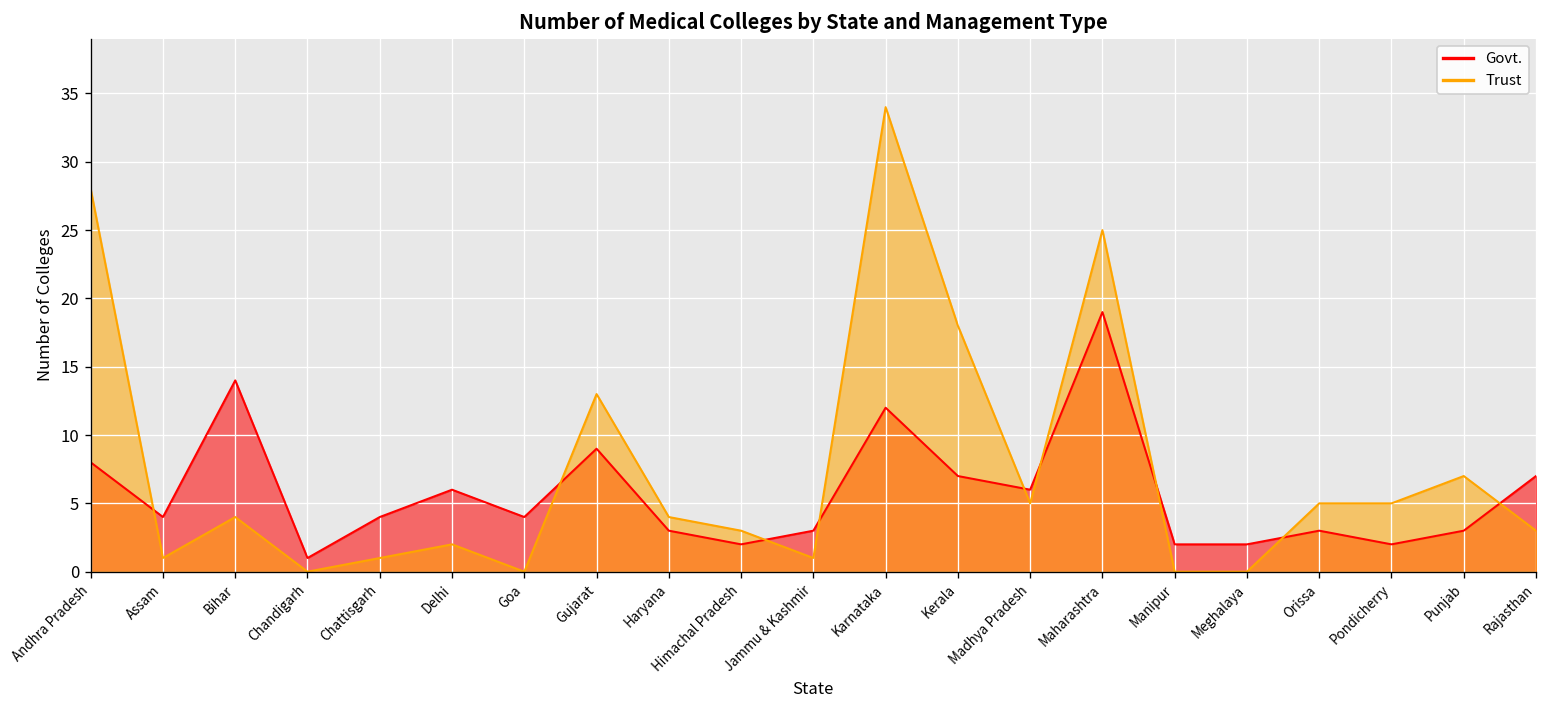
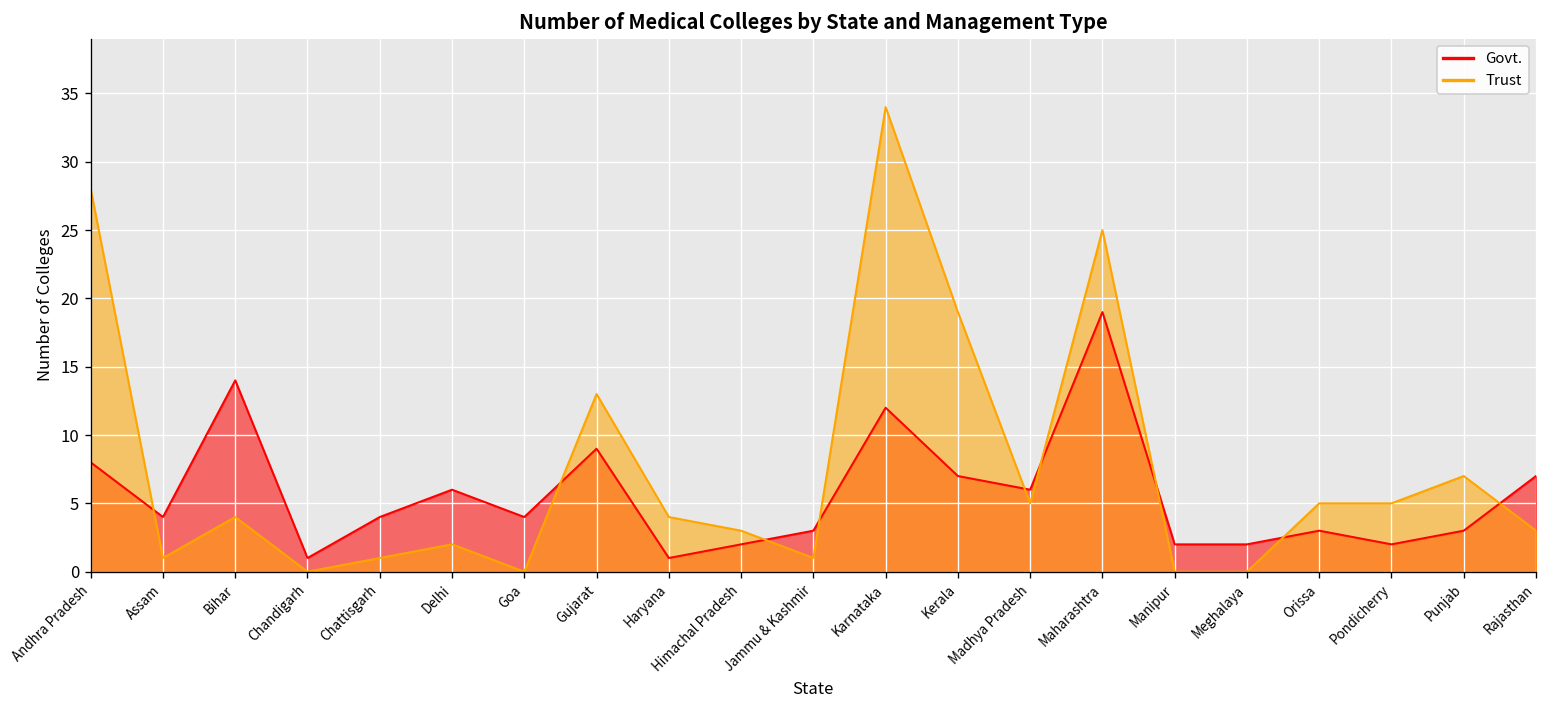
  {
    "Govt.": {
      "Andhra Pradesh": 8,
      "Assam": 4,
      "Bihar": 14,
      "Chandigarh": 1,
      "Chattisgarh": 4,
      "Delhi": 6,
      "Goa": 4,
      "Gujarat": 9,
-     "Haryana": 3,
+     "Haryana": 1,
      "Himachal Pradesh": 2,
      "Jammu & Kashmir": 3,
      "Karnataka": 12,
      "Kerala": 7,
      "Madhya Pradesh": 6,
      "Maharashtra": 19,
      "Manipur": 2,
      "Meghalaya": 2,
      "Orissa": 3,
      "Pondicherry": 2,
      "Punjab": 3,
      "Rajasthan": 7
    },
    "Trust": {
      "Andhra Pradesh": 28,
      "Assam": 1,
      "Bihar": 4,
      "Chandigarh": 0,
      "Chattisgarh": 1,
      "Delhi": 2,
      "Goa": 0,
      "Gujarat": 13,
      "Haryana": 4,
      "Himachal Pradesh": 3,
      "Jammu & Kashmir": 1,
      "Karnataka": 34,
-     "Kerala": 18,
+     "Kerala": 19,
      "Madhya Pradesh": 5,
      "Maharashtra": 25,
      "Manipur": 0,
      "Meghalaya": 0,
      "Orissa": 5,
      "Pondicherry": 5,
      "Punjab": 7,
      "Rajasthan": 3
    }
  }
